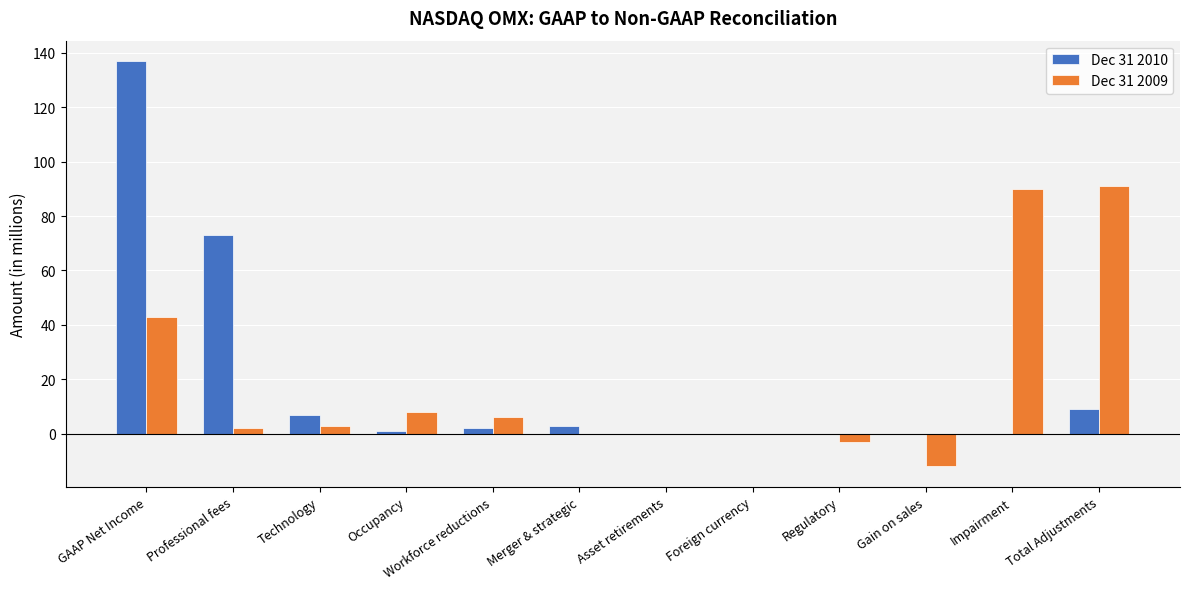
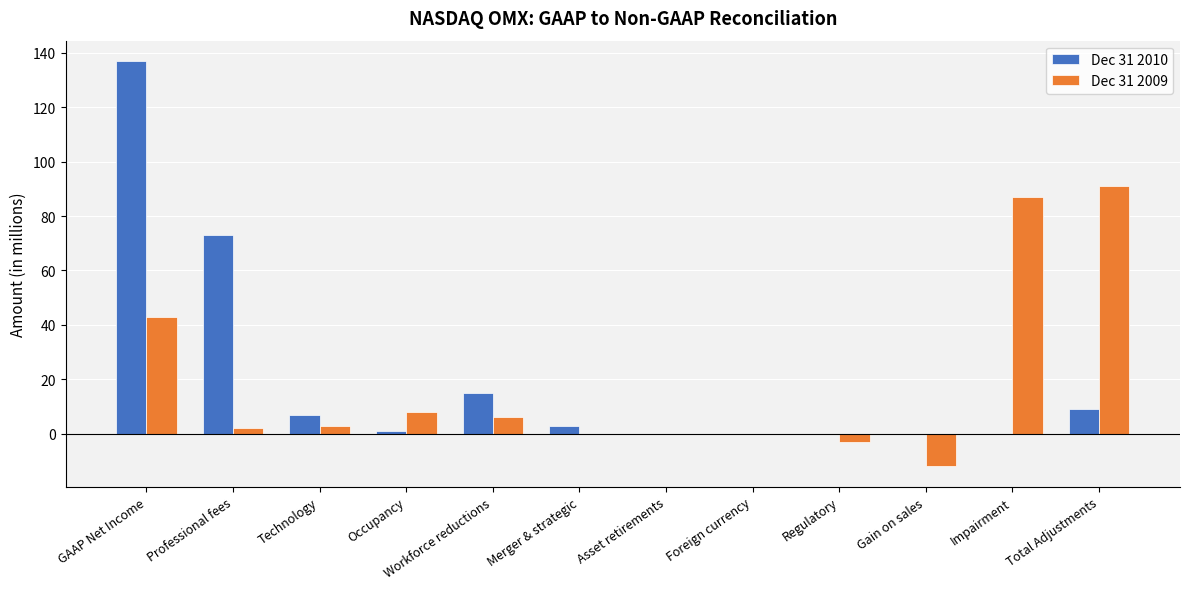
  {
    "Dec 31 2010": {
      "GAAP Net Income": 137,
      "Professional fees": 73,
      "Technology": 7,
      "Occupancy": 1,
-     "Workforce reductions": 2,
+     "Workforce reductions": 15,
      "Merger & strategic": 3,
      "Asset retirements": 0,
      "Foreign currency": 0,
      "Regulatory": 0,
      "Gain on sales": 0,
      "Impairment": 0,
      "Total Adjustments": 9
    },
    "Dec 31 2009": {
      "GAAP Net Income": 43,
      "Professional fees": 2,
      "Technology": 3,
      "Occupancy": 8,
      "Workforce reductions": 6,
      "Merger & strategic": 0,
      "Asset retirements": 0,
      "Foreign currency": 0,
      "Regulatory": -3,
      "Gain on sales": -12,
-     "Impairment": 90,
+     "Impairment": 87,
      "Total Adjustments": 91
    }
  }
